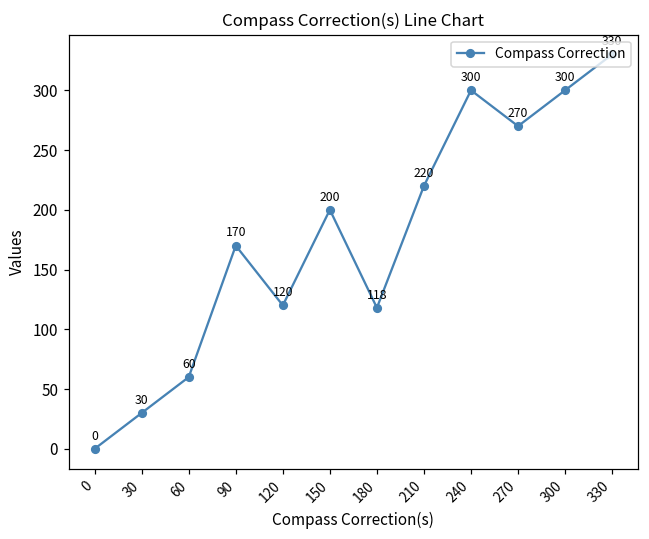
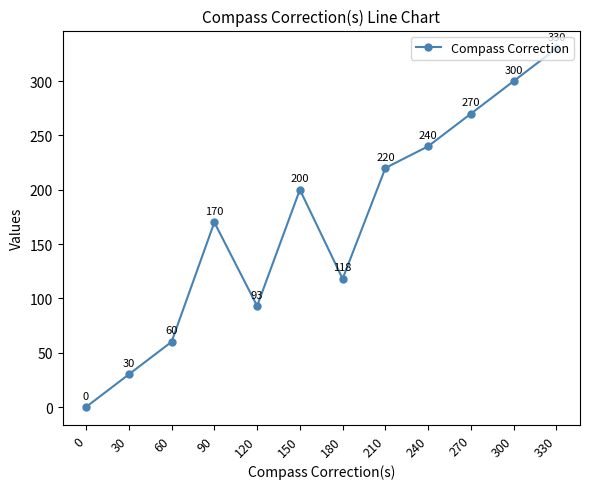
  {
    "0": 0,
    "30": 30,
    "60": 60,
    "90": 170,
-   "120": 120,
+   "120": 93,
    "150": 200,
    "180": 118,
    "210": 220,
-   "240": 300,
+   "240": 240,
    "270": 270,
    "300": 300
  }
